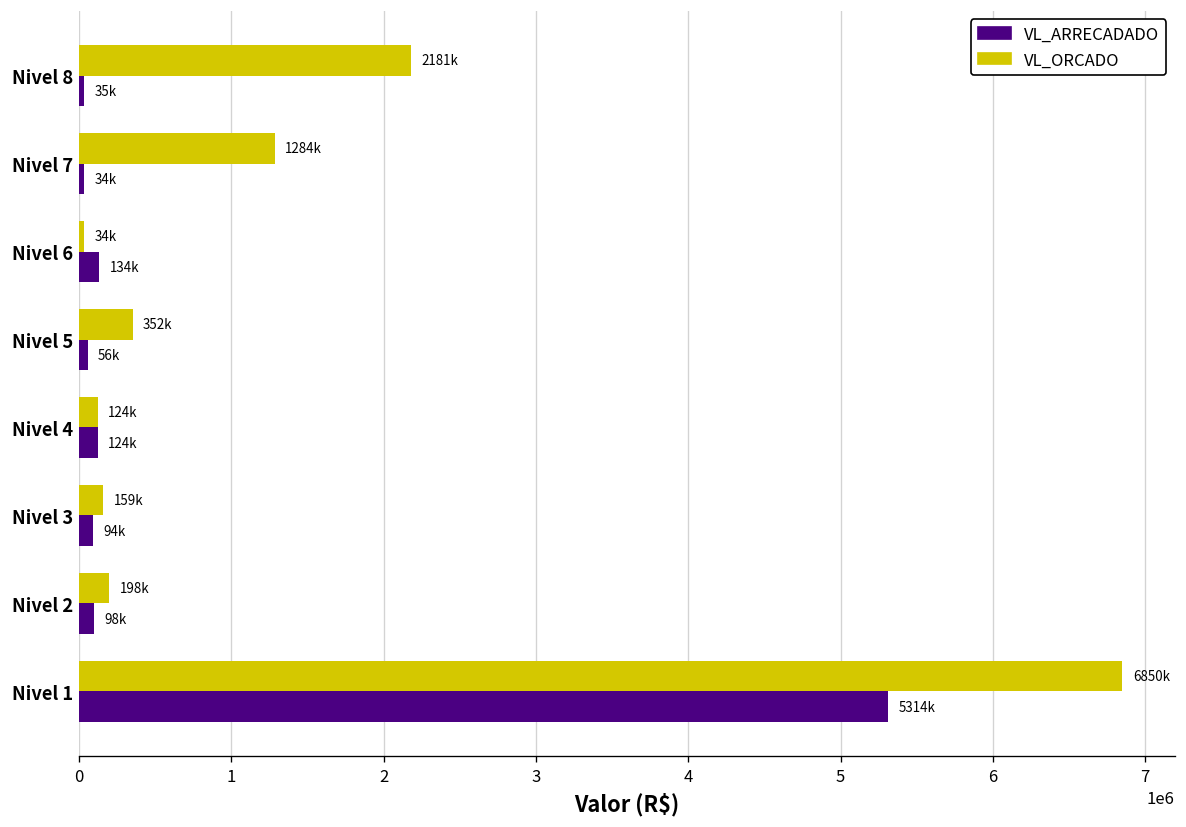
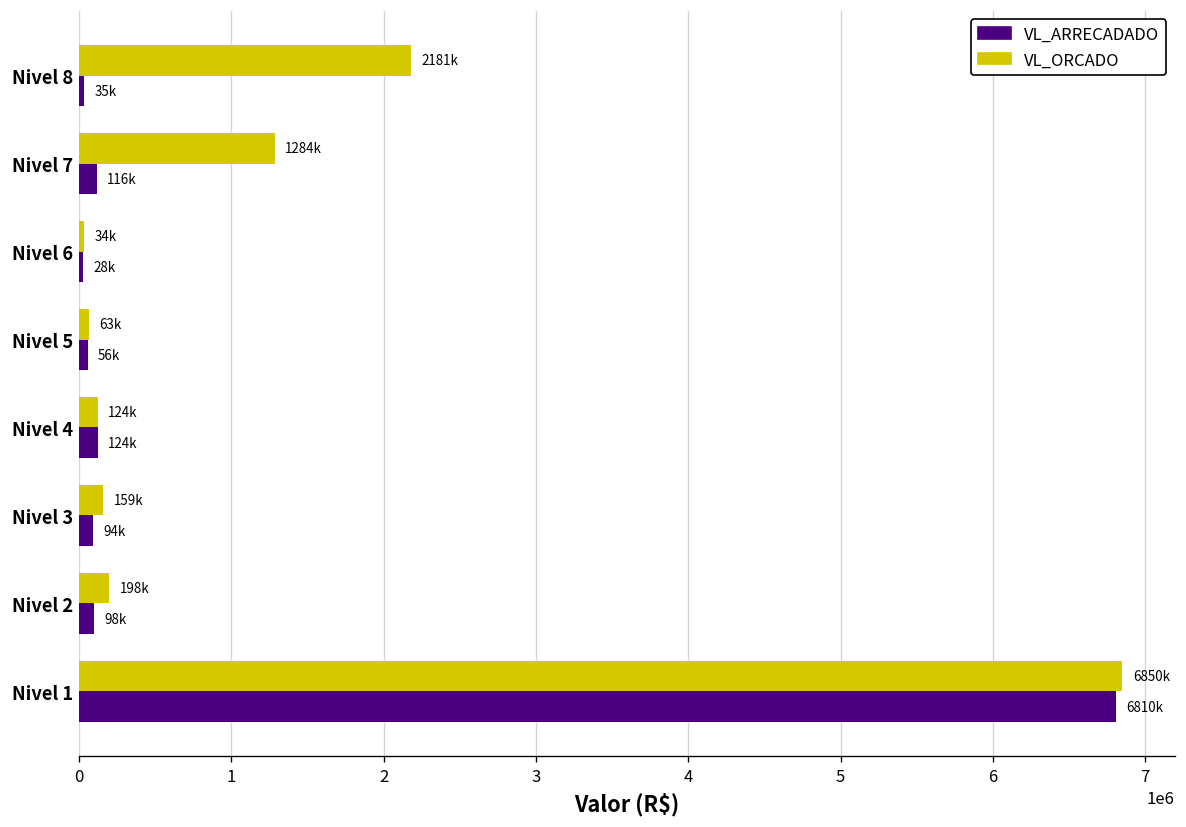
  {
    "VL_ORCADO": {
      "Nivel 8": "2181k",
      "Nivel 7": "1284k",
      "Nivel 6": "34k",
-     "Nivel 5": "352k",
+     "Nivel 5": "63k",
      "Nivel 4": "124k",
      "Nivel 3": "159k",
      "Nivel 2": "198k",
      "Nivel 1": "6850k"
    },
    "VL_ARRECADADO": {
      "Nivel 8": "35k",
-     "Nivel 7": "34k",
-     "Nivel 6": "134k",
+     "Nivel 7": "116k",
+     "Nivel 6": "28k",
      "Nivel 5": "56k",
      "Nivel 4": "124k",
      "Nivel 3": "94k",
      "Nivel 2": "98k",
-     "Nivel 1": "5314k"
+     "Nivel 1": "6810k"
    }
  }
